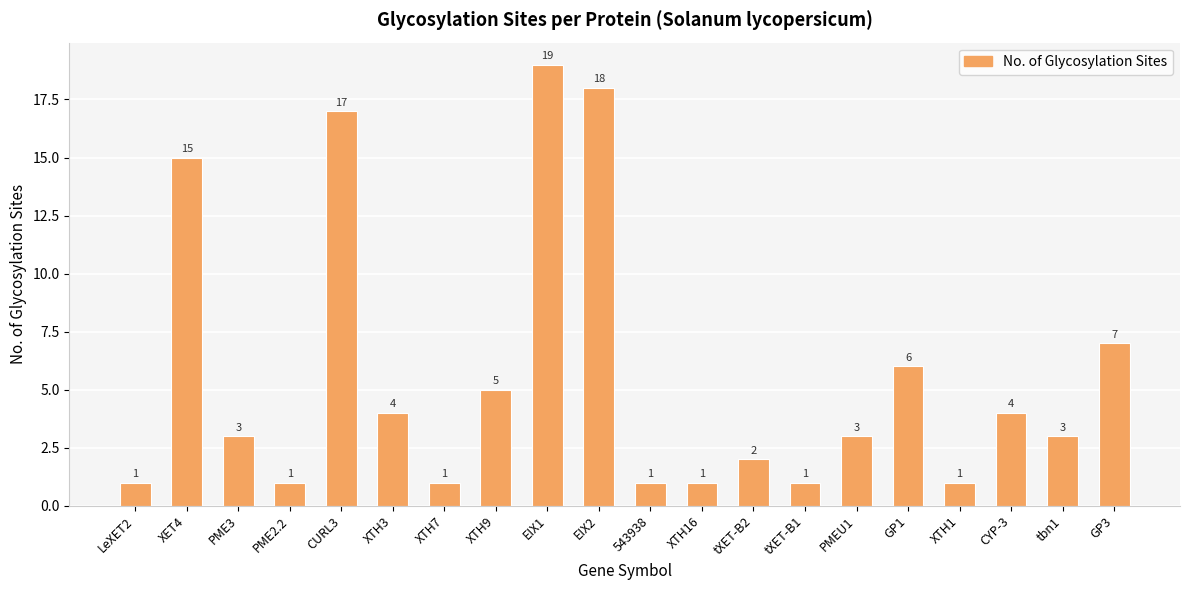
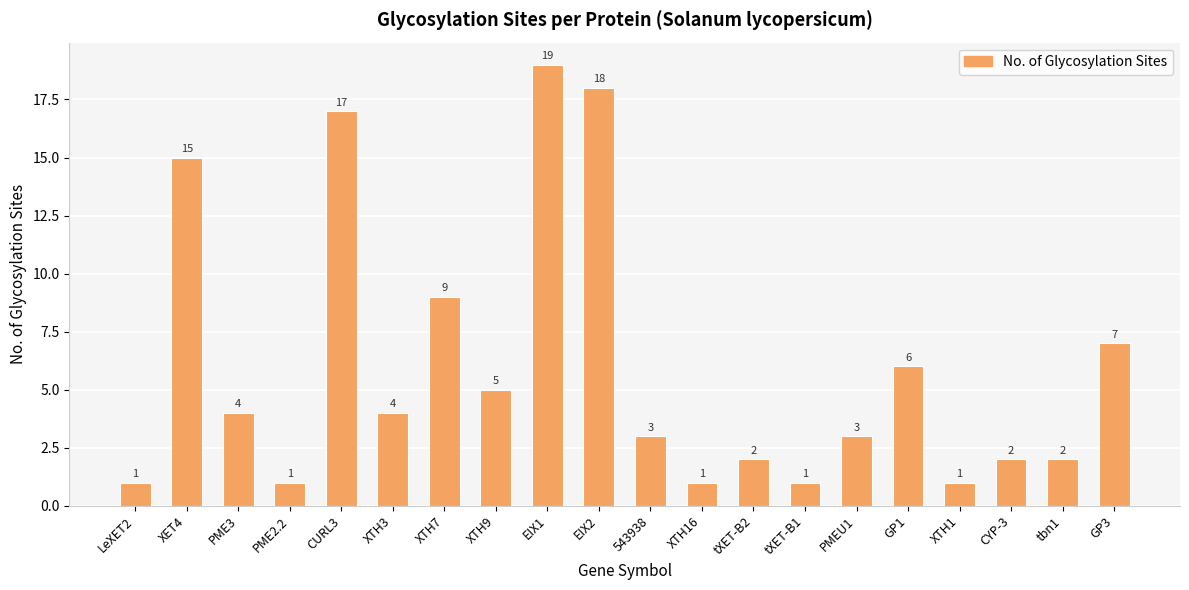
  {
    "LeXET2": 1,
    "XET4": 15,
-   "PME3": 3,
+   "PME3": 4,
    "PME2.2": 1,
    "CURL3": 17,
    "XTH3": 4,
-   "XTH7": 1,
+   "XTH7": 9,
    "XTH9": 5,
    "EIX1": 19,
    "EIX2": 18,
-   "543938": 1,
+   "543938": 3,
    "XTH16": 1,
    "tXET-B2": 2,
    "tXET-B1": 1,
    "PMEU1": 3,
    "GP1": 6,
    "XTH1": 1,
-   "CYP-3": 4,
-   "tbn1": 3,
+   "CYP-3": 2,
+   "tbn1": 2,
    "GP3": 7
  }
